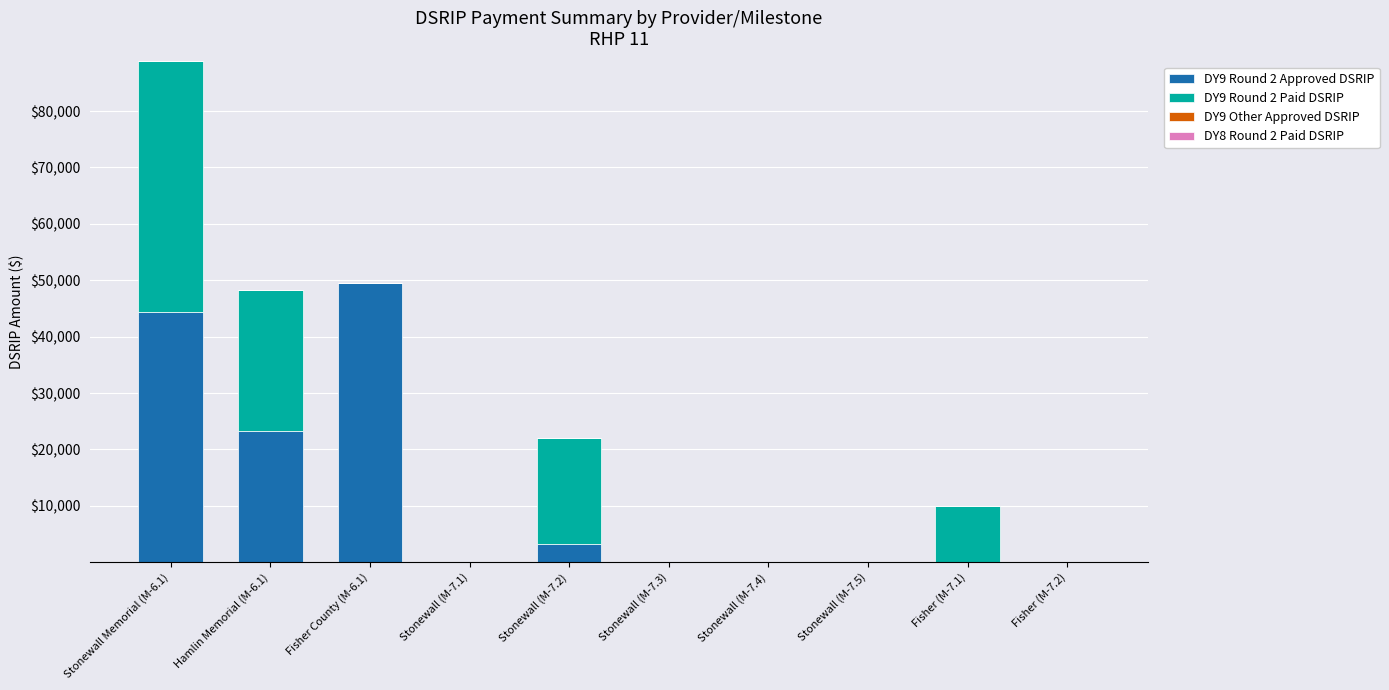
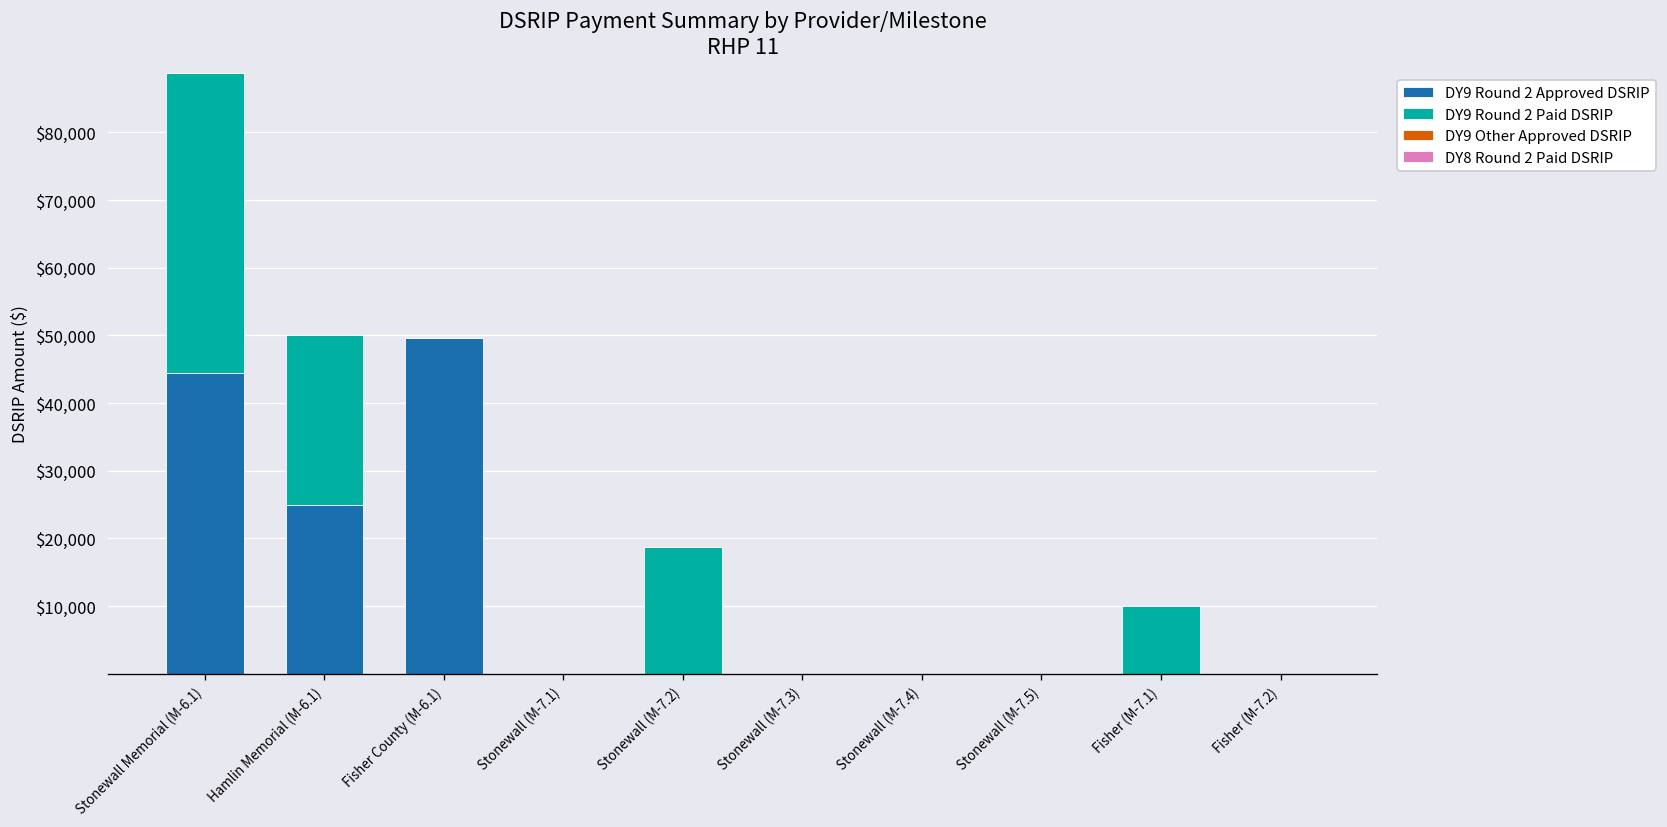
  {
    "DY9 Round 2 Approved DSRIP": {
      "Stonewall Memorial (M-6.1)": "$44,000",
-     "Hamlin Memorial (M-6.1)": "$23,000",
+     "Hamlin Memorial (M-6.1)": "$25,000",
      "Fisher County (M-6.1)": "$50,000",
      "Stonewall (M-7.1)": "$0",
-     "Stonewall (M-7.2)": "$3,000",
+     "Stonewall (M-7.2)": "$0",
      "Stonewall (M-7.3)": "$0",
      "Stonewall (M-7.4)": "$0",
      "Stonewall (M-7.5)": "$0",
      "Fisher (M-7.1)": "$0",
      "Fisher (M-7.2)": "$0"
    },
    "DY8 Round 2 Paid DSRIP": {
      "Fisher County (M-6.1)": "$0",
      "Stonewall (M-7.1)": "$0",
      "Stonewall (M-7.3)": "$0",
      "Stonewall (M-7.4)": "$0",
      "Stonewall (M-7.5)": "$0",
      "Fisher (M-7.2)": "$0"
    }
  }
